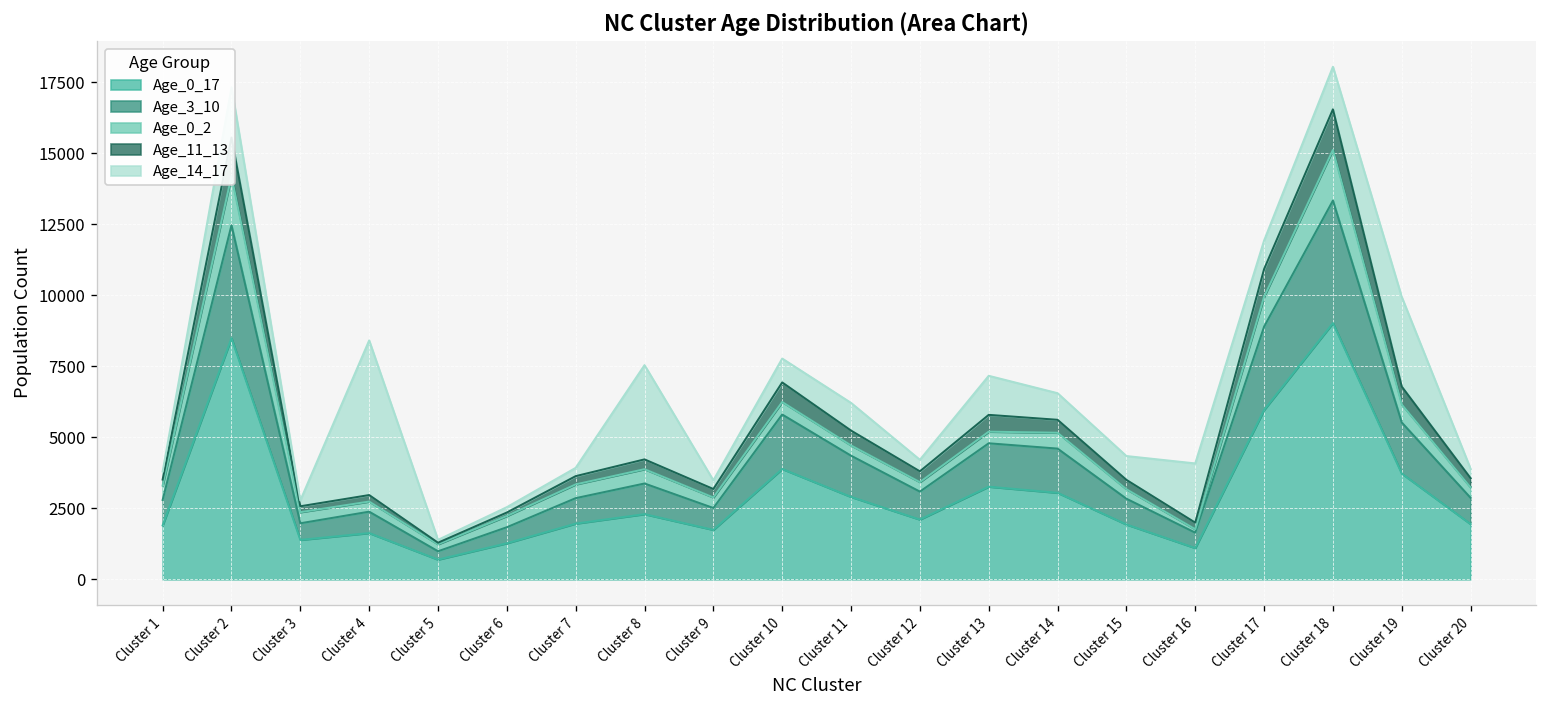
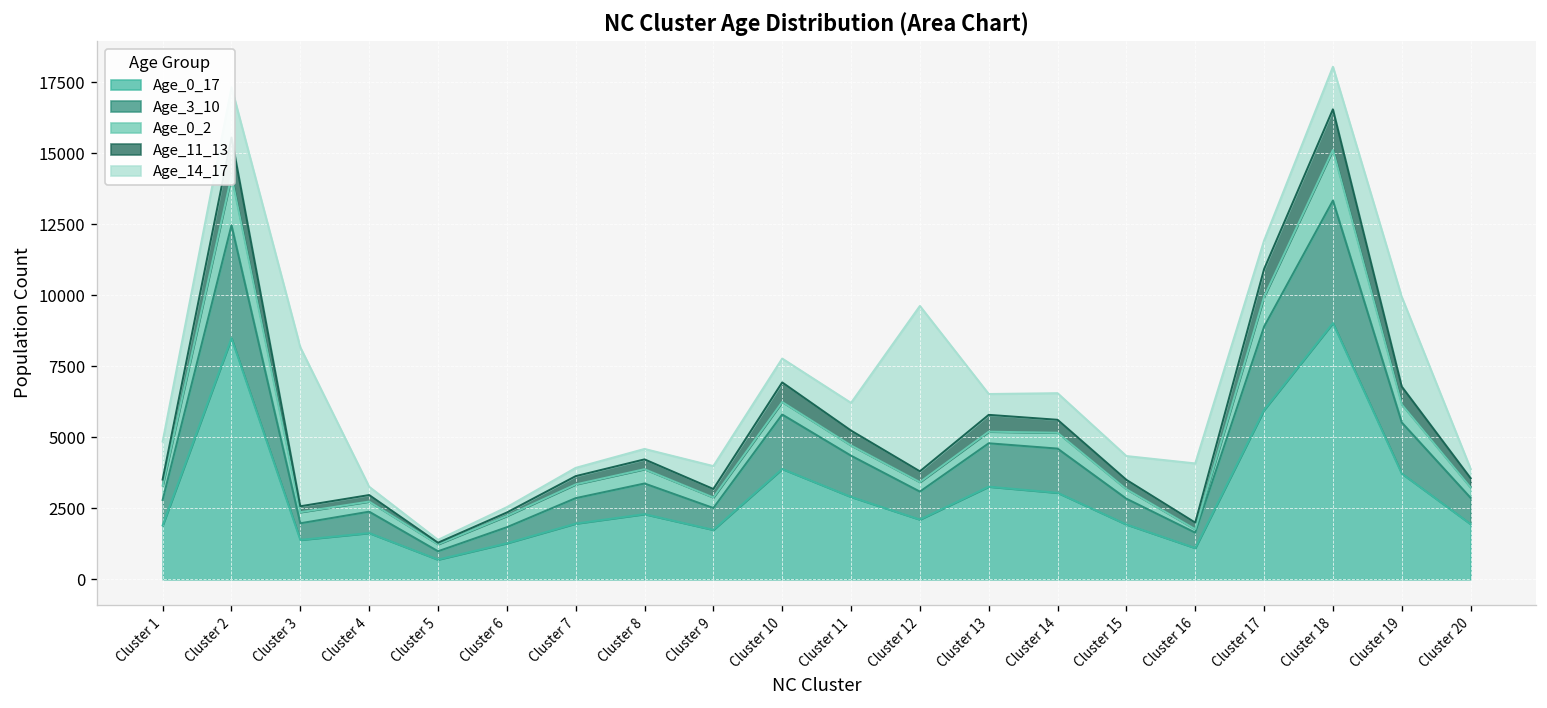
  {
    "Age_14_17": {
-     "Cluster 1": 300,
-     "Cluster 3": 200,
-     "Cluster 4": 5400,
+     "Cluster 1": 1300,
+     "Cluster 3": 5600,
+     "Cluster 4": 300,
      "Cluster 6": 200,
      "Cluster 7": 300,
-     "Cluster 8": 3300,
-     "Cluster 9": 300,
+     "Cluster 8": 400,
+     "Cluster 9": 800,
      "Cluster 10": 800,
      "Cluster 11": 1000,
-     "Cluster 12": 400,
-     "Cluster 13": 1400,
+     "Cluster 12": 5800,
+     "Cluster 13": 700,
      "Cluster 14": 900,
      "Cluster 15": 800,
      "Cluster 16": 2100,
      "Cluster 17": 1000,
      "Cluster 18": 1500,
      "Cluster 19": 3200,
      "Cluster 20": 300
    }
  }
